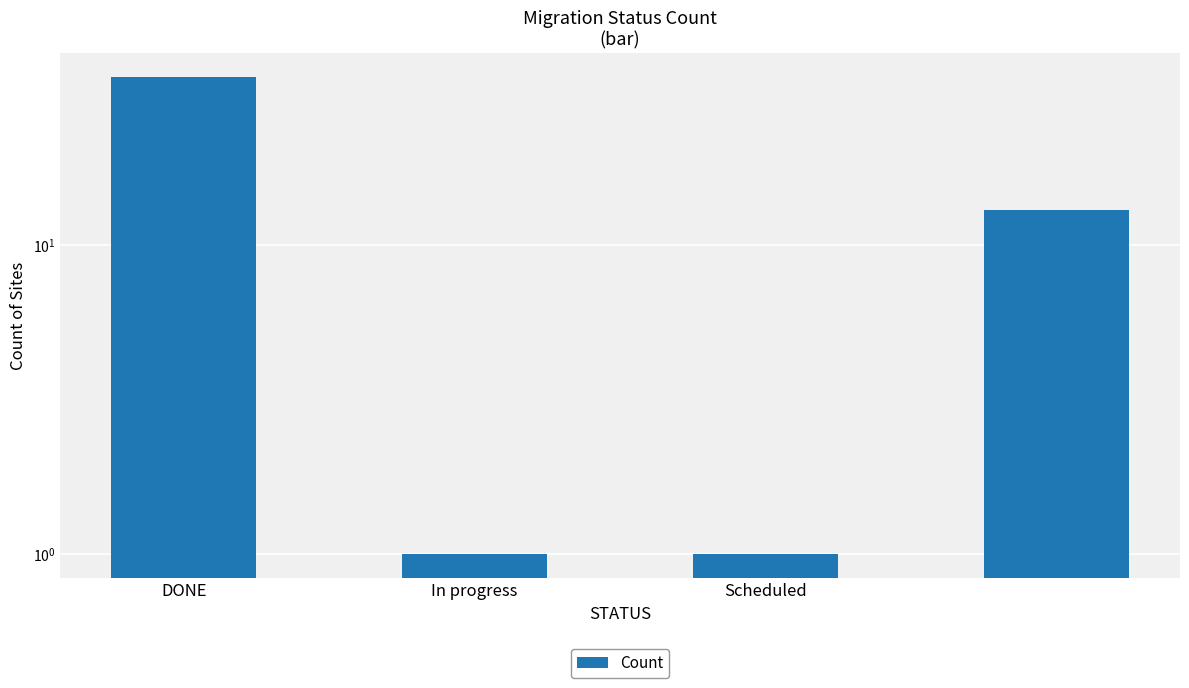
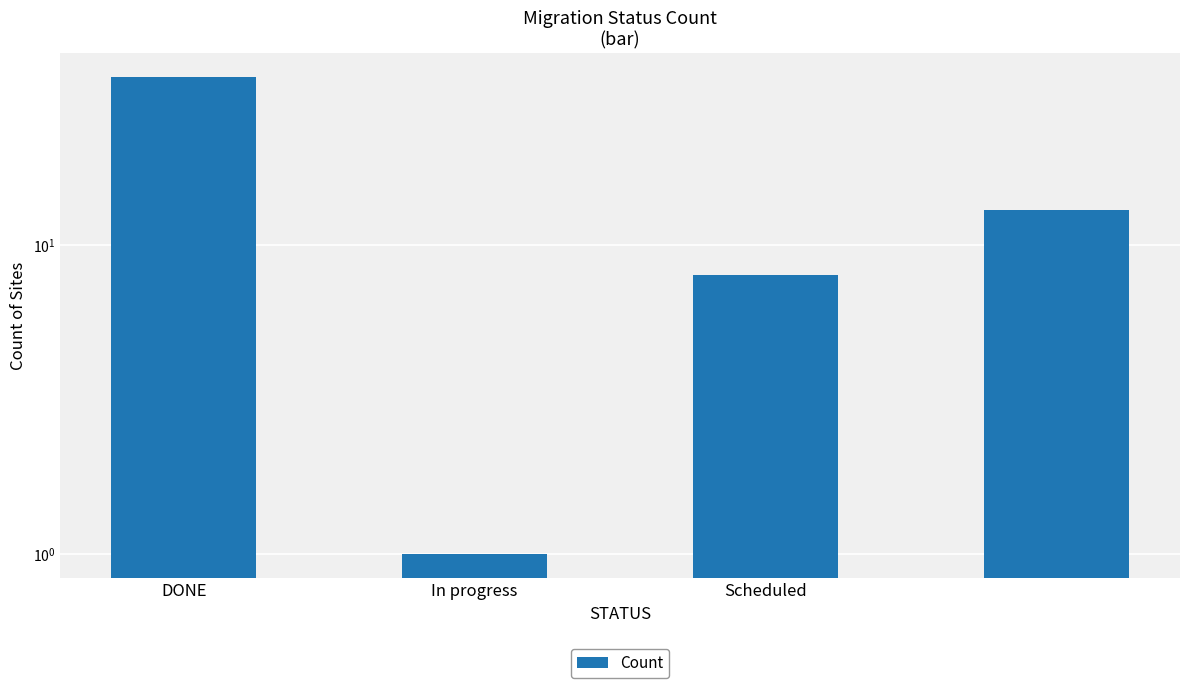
  {
    "DONE": 35,
    "In progress": 1,
-   "Scheduled": 1
+   "Scheduled": 8
  }
